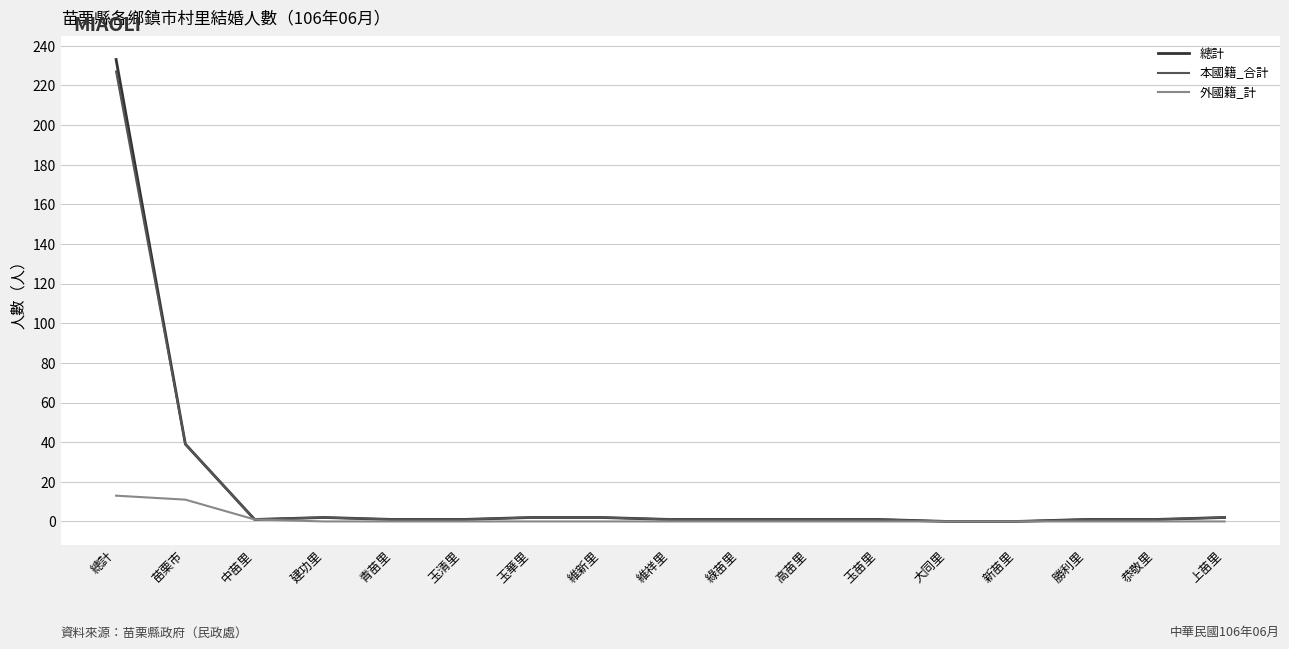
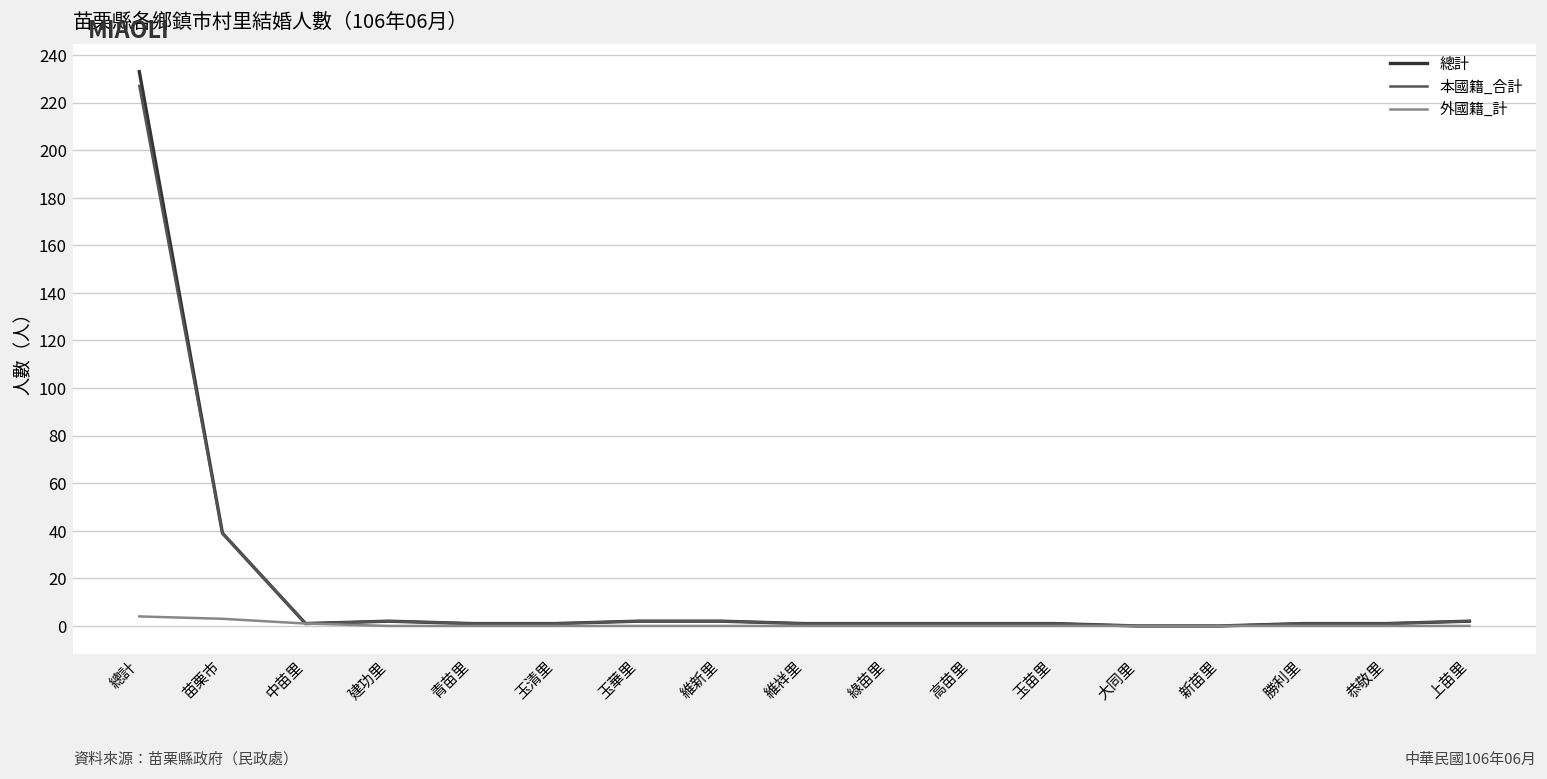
  {
    "外國籍_計": {
-     "總計": 13,
-     "苗栗市": 11,
+     "總計": 4,
+     "苗栗市": 3,
      "建功里": 0,
      "玉華里": 0,
      "維新里": 0,
      "上苗里": 0
    }
  }
